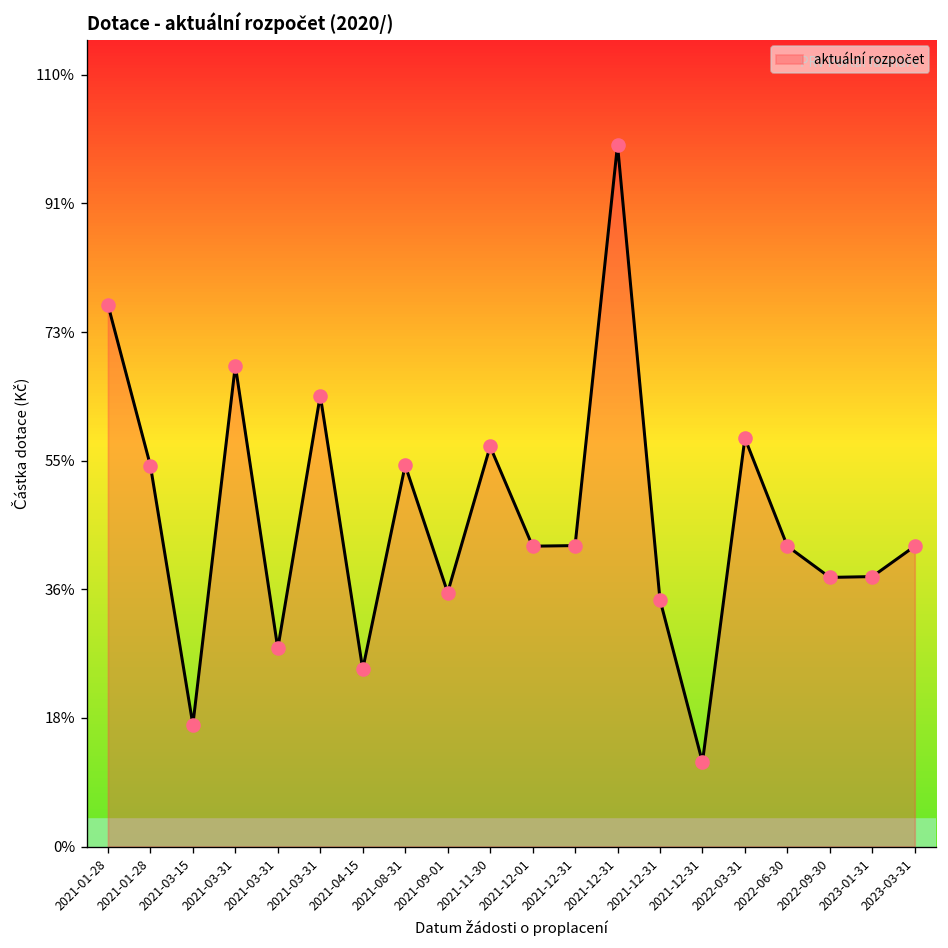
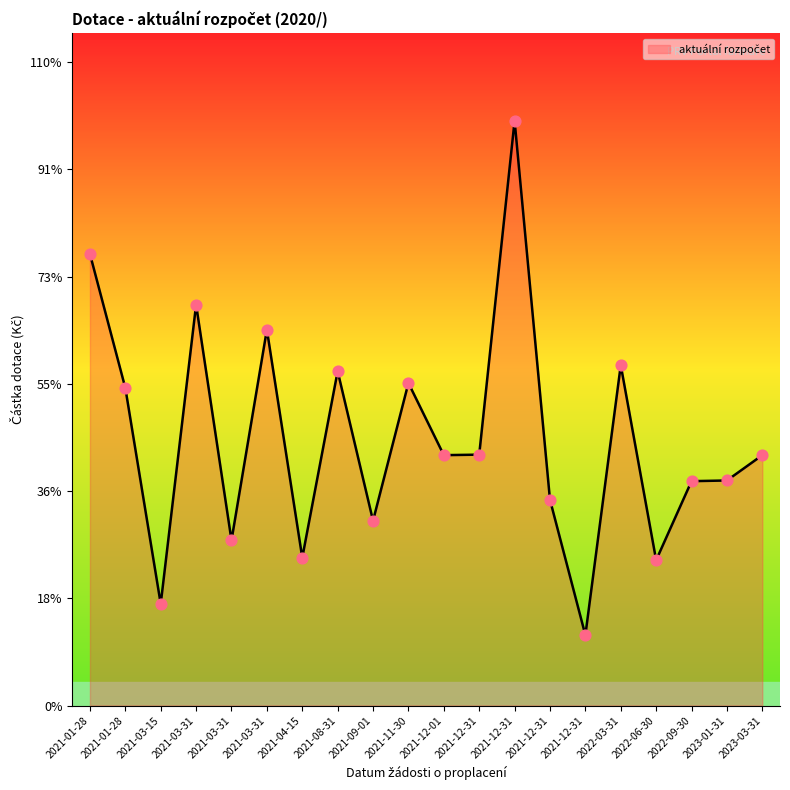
  {
    "2021-03-15": "17%",
    "2021-04-15": "25%",
-   "2021-08-31": "54%",
-   "2021-09-01": "36%",
-   "2021-11-30": "57%",
+   "2021-08-31": "57%",
+   "2021-09-01": "32%",
+   "2021-11-30": "55%",
    "2021-12-01": "43%",
    "2022-03-31": "58%",
-   "2022-06-30": "43%",
+   "2022-06-30": "25%",
    "2022-09-30": "38%",
    "2023-01-31": "38%",
    "2023-03-31": "43%"
  }
